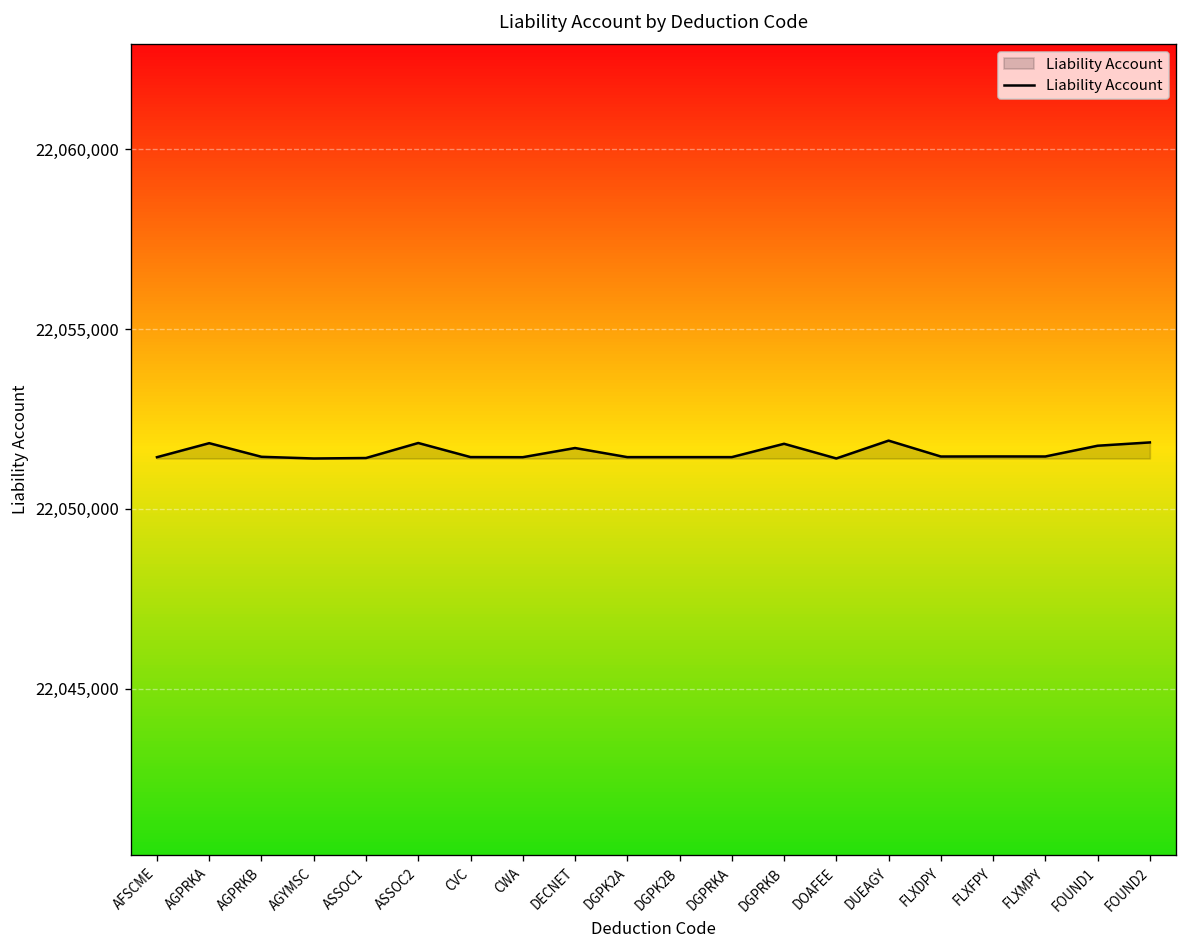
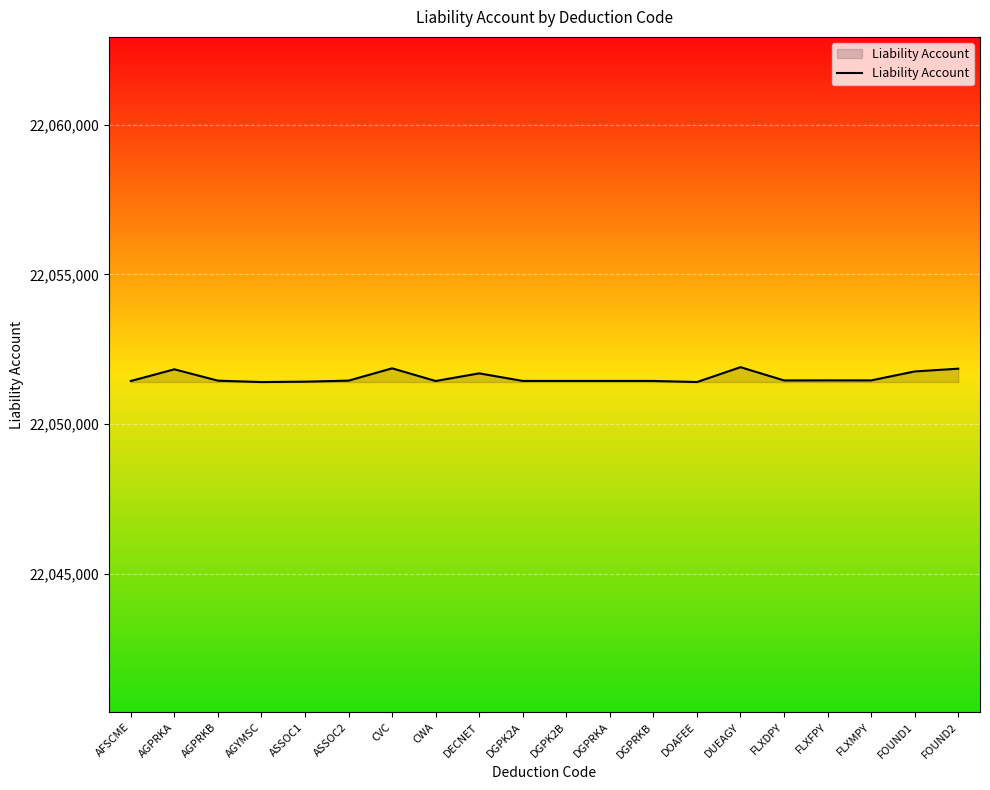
  {
    "AFSCME": "22,051,400",
    "AGPRKA": "22,051,800",
    "AGPRKB": "22,051,500",
    "AGYMSC": "22,051,400",
    "ASSOC1": "22,051,400",
-   "ASSOC2": "22,051,800",
-   "CVC": "22,051,400",
+   "ASSOC2": "22,051,500",
+   "CVC": "22,051,900",
    "CWA": "22,051,400",
    "DECNET": "22,051,700",
    "DGPK2A": "22,051,400",
    "DGPK2B": "22,051,400",
    "DGPRKA": "22,051,400",
-   "DGPRKB": "22,051,800",
+   "DGPRKB": "22,051,400",
    "DOAFEE": "22,051,400",
    "DUEAGY": "22,051,900",
    "FLXDPY": "22,051,500",
    "FLXFPY": "22,051,500",
    "FLXMPY": "22,051,500",
    "FOUND1": "22,051,800",
    "FOUND2": "22,051,900"
  }
